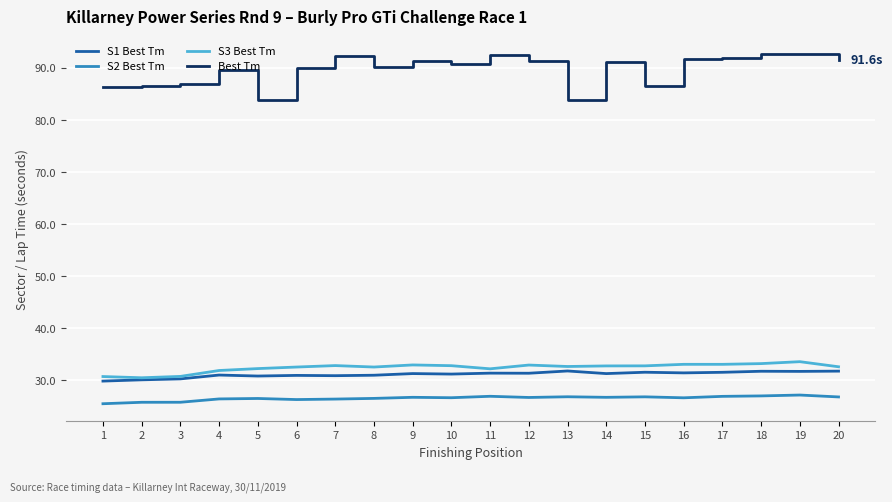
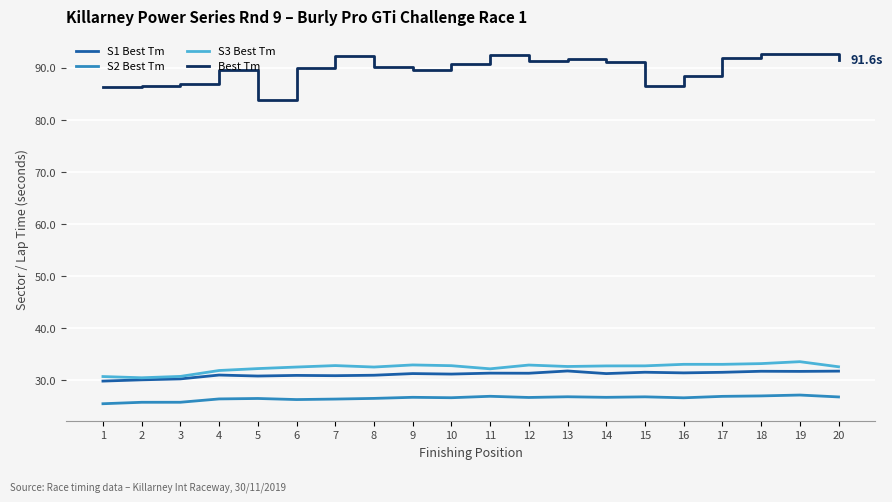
  {
    "Best Tm": {
      "1": 86,
      "2": 87,
      "3": 87,
      "4": 90,
      "5": 84,
      "6": 90,
      "7": 92,
      "8": 90,
-     "9": 91,
+     "9": 90,
      "10": 91,
      "11": 92,
      "12": 91,
-     "13": 84,
+     "13": 92,
      "14": 91,
      "15": 87,
-     "16": 92,
+     "16": 88,
      "17": 92,
      "18": 93,
      "19": 93
    }
  }
